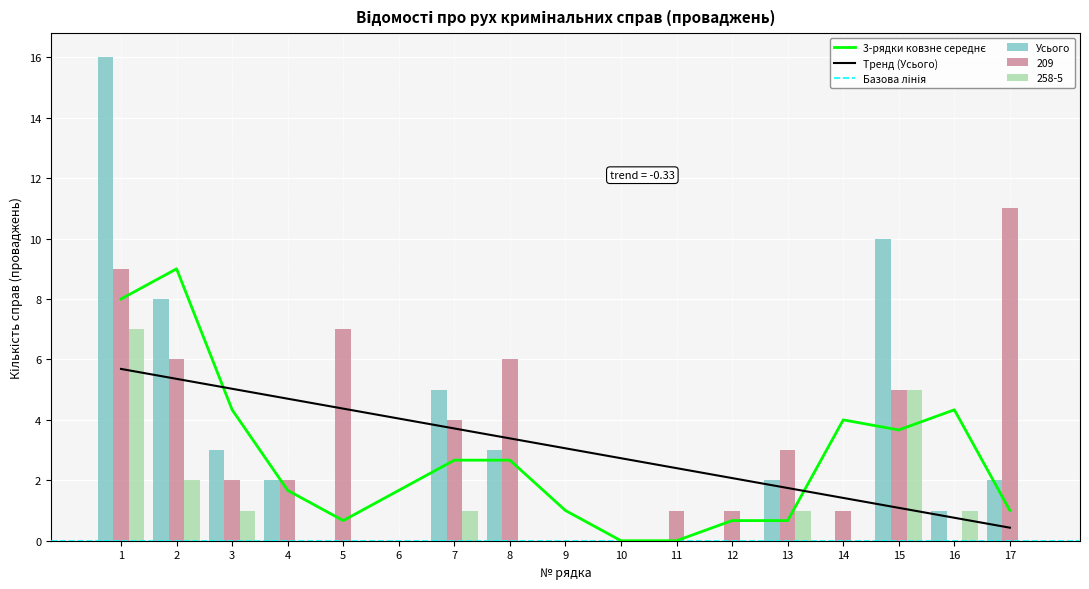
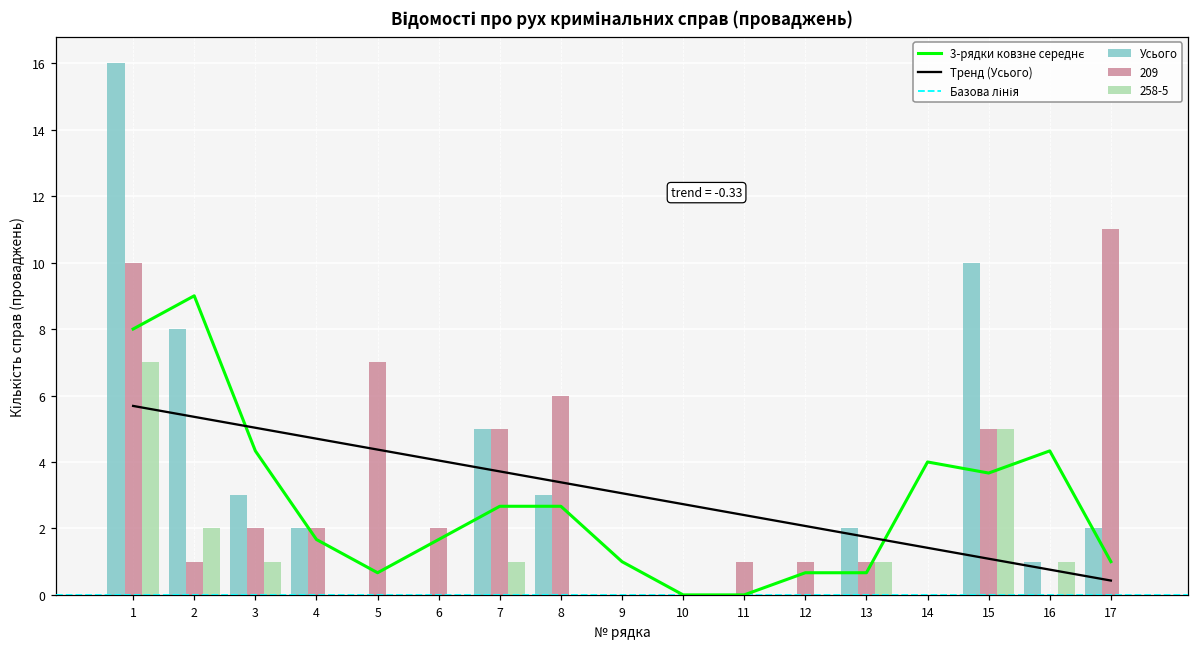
  {
    "3-рядки ковзне середнє": {
      "1": 8,
      "2": 9,
      "3": 4.3,
      "4": 1.7,
      "5": 0.7,
      "6": 1.7,
      "7": 2.7,
      "8": 2.7,
      "9": 1,
      "10": 0,
      "11": 0,
      "12": 0.7,
      "13": 0.7,
      "14": 4,
      "15": 3.7,
      "16": 4.3,
      "17": 1
    },
    "209": {
-     "1": 9,
-     "2": 6,
+     "1": 10,
+     "2": 1,
      "3": 2,
      "4": 2,
      "5": 7,
-     "6": 0,
-     "7": 4,
+     "6": 2,
+     "7": 5,
      "8": 6,
      "9": 0,
      "10": 0,
      "11": 1,
      "12": 1,
-     "13": 3,
-     "14": 1,
+     "13": 1,
+     "14": 0,
      "15": 5,
      "16": 0,
      "17": 11
    },
    "Тренд (Усього)": {
      "1": 5.7,
      "2": 5.4,
      "3": 5,
      "4": 4.7,
      "5": 4.4,
      "6": 4,
      "7": 3.7,
      "8": 3.4,
      "9": 3,
      "10": 2.7,
      "11": 2.4,
      "12": 2,
      "13": 1.7,
      "14": 1.4,
      "15": 1.1,
      "16": 0.8,
      "17": 0.4
    }
  }
